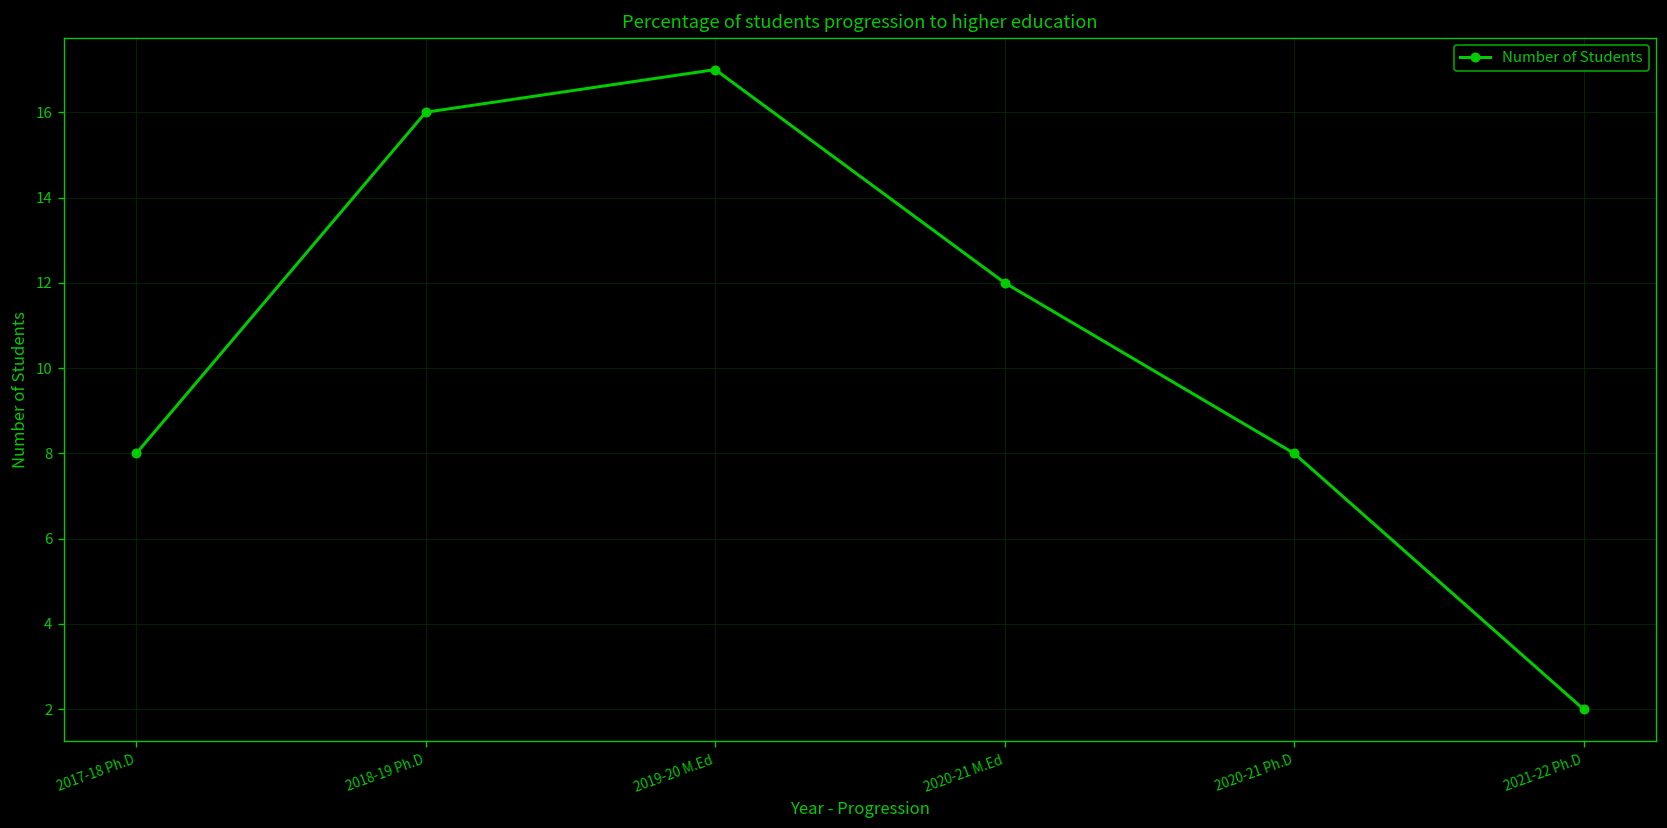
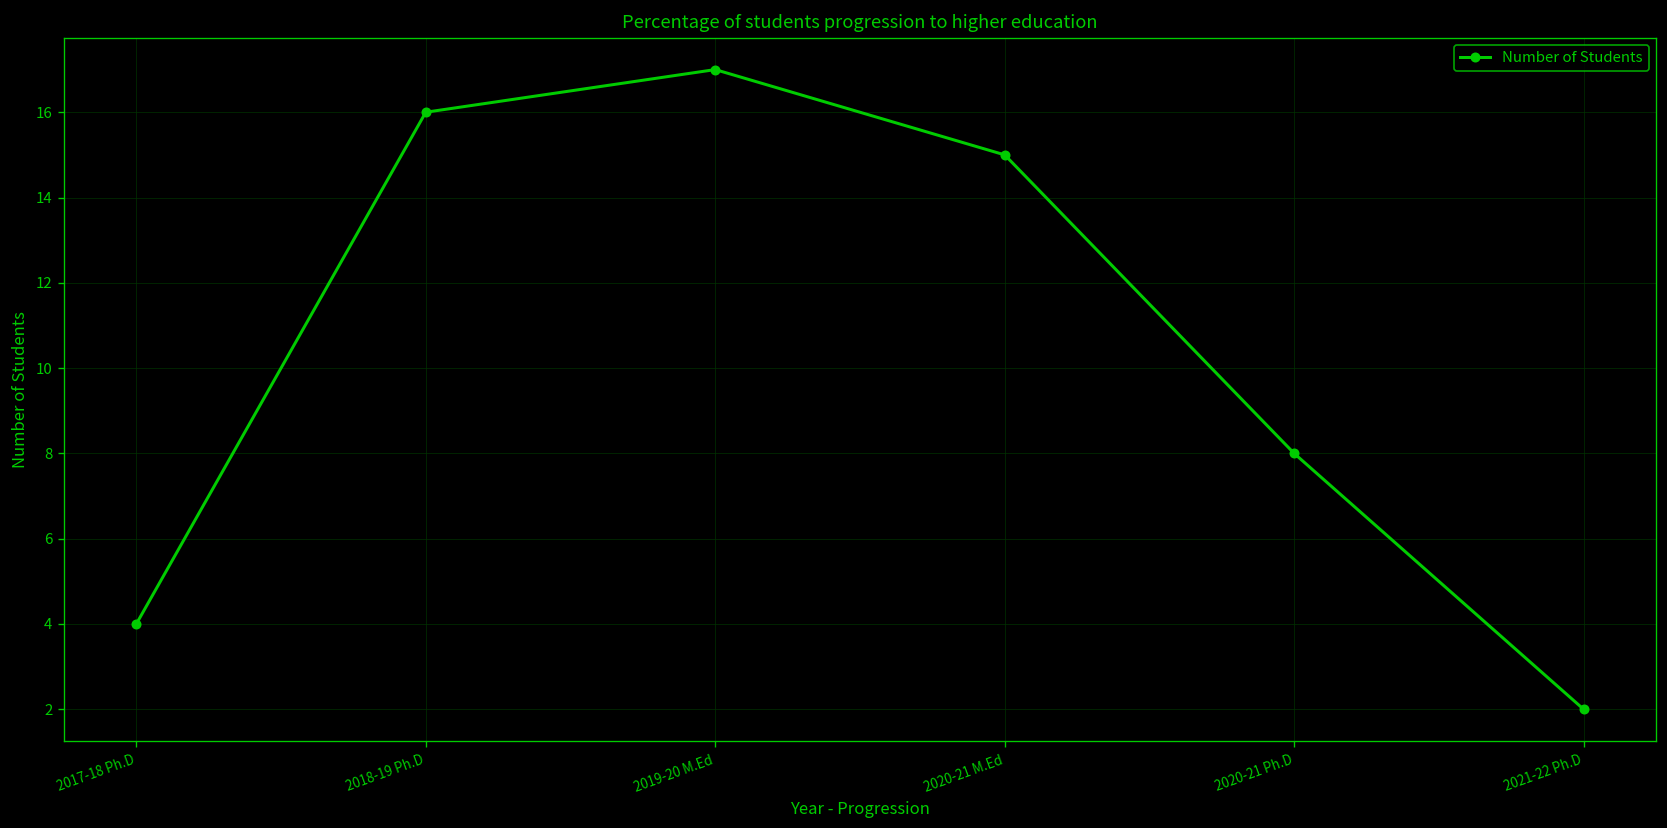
  {
-   "2017-18 Ph.D": 8,
+   "2017-18 Ph.D": 4,
    "2018-19 Ph.D": 16,
    "2019-20 M.Ed": 17,
-   "2020-21 M.Ed": 12,
+   "2020-21 M.Ed": 15,
    "2020-21 Ph.D": 8,
    "2021-22 Ph.D": 2
  }
